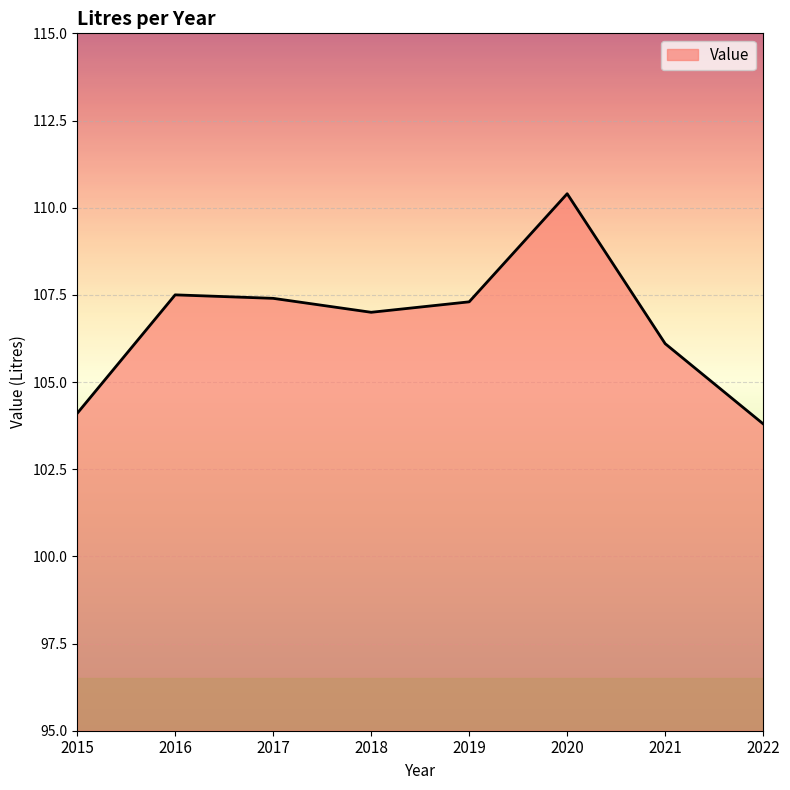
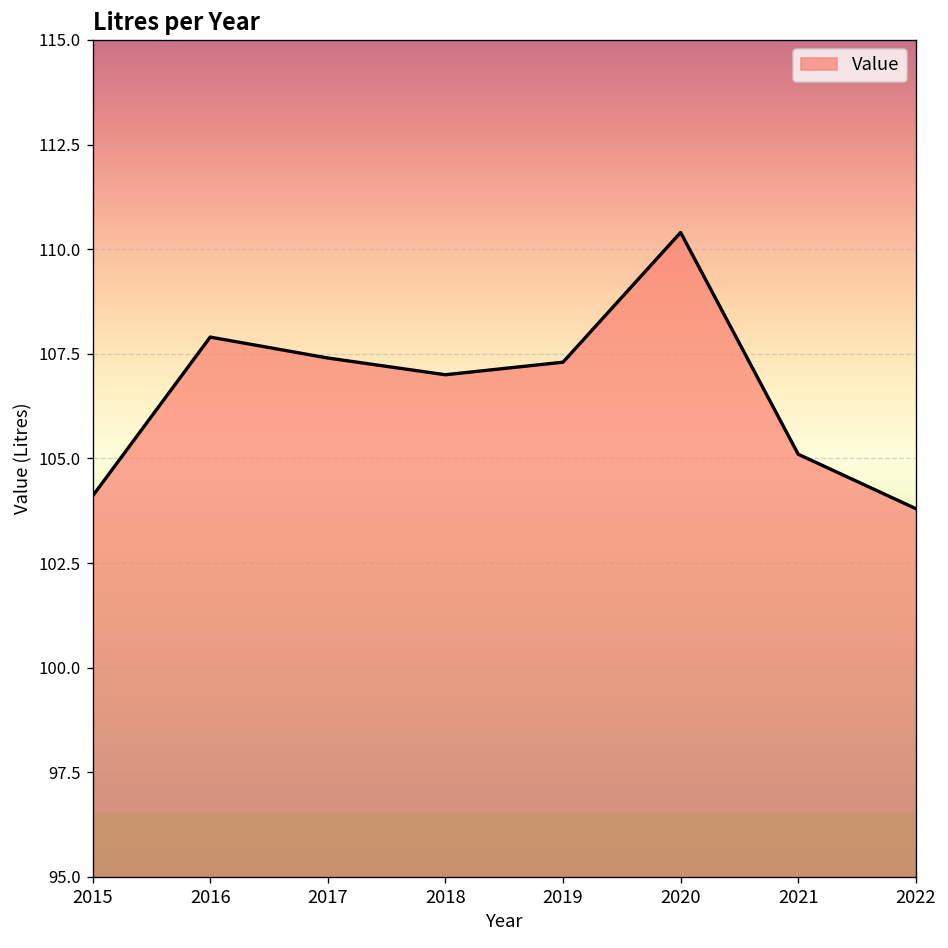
  {
    "2015": 104.1,
-   "2016": 107.5,
+   "2016": 107.9,
    "2017": 107.4,
    "2018": 107.0,
    "2019": 107.3,
    "2020": 110.4,
-   "2021": 106.1,
+   "2021": 105.1,
    "2022": 103.8
  }
